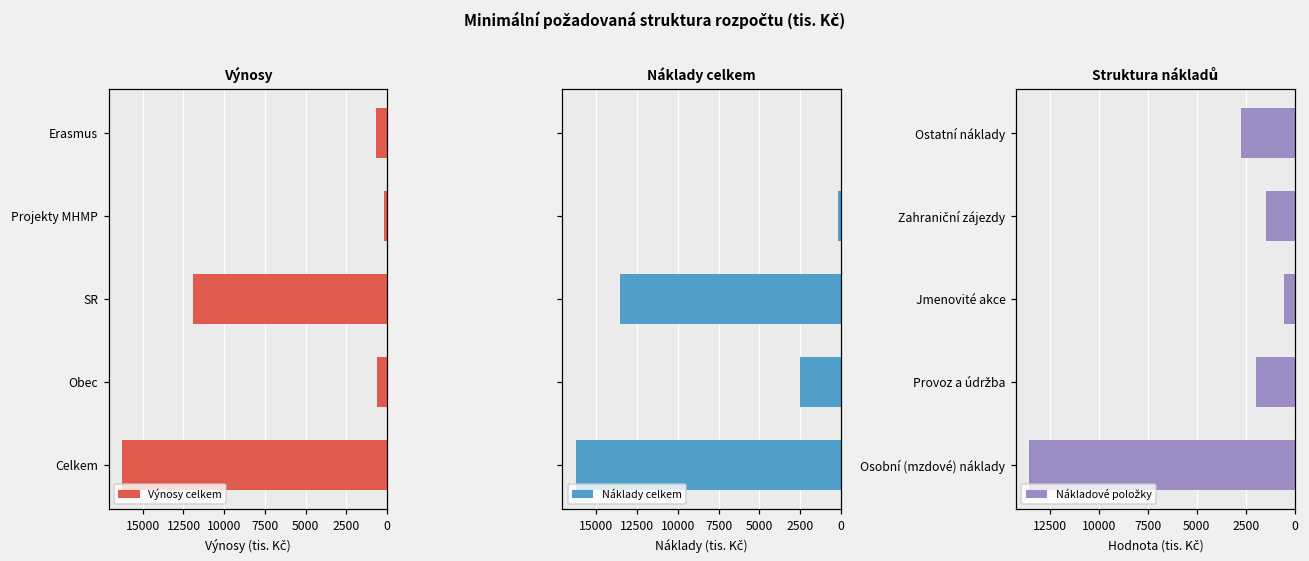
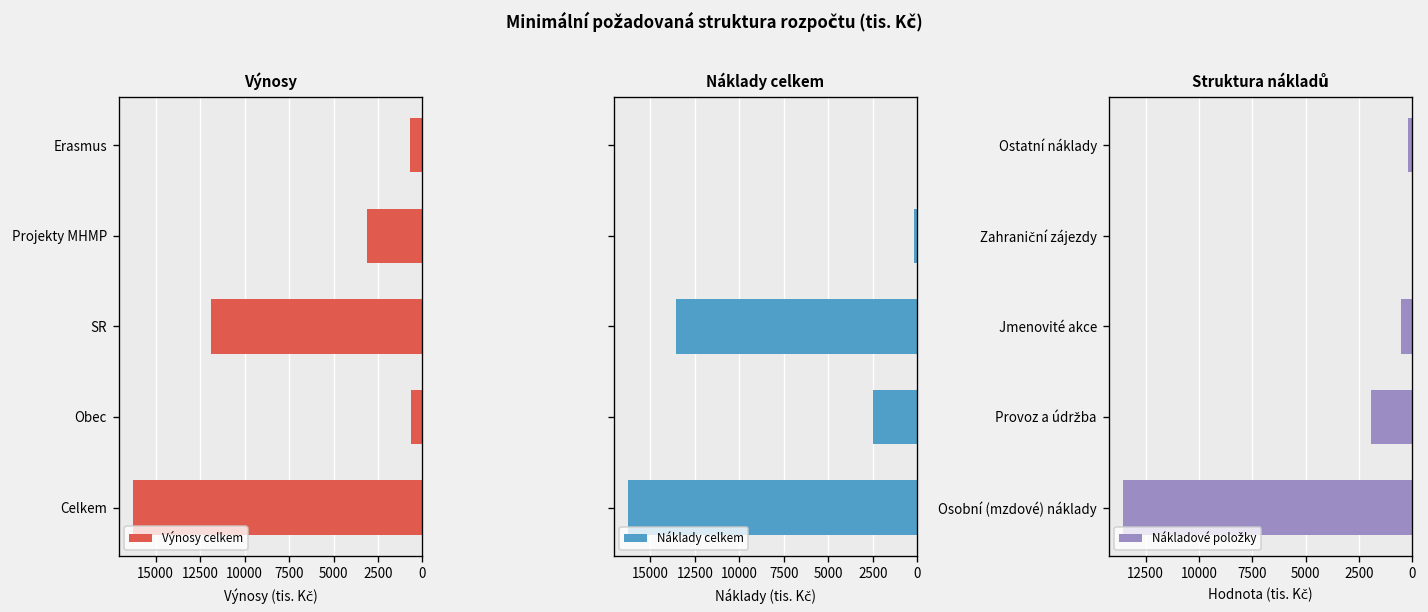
  {
    "Výnosy": {
      "Erasmus": 700,
-     "Projekty MHMP": 200,
+     "Projekty MHMP": 3100,
      "SR": 11900,
      "Obec": 600,
      "Celkem": 16300
    },
    "Struktura nákladů": {
-     "Ostatní náklady": 2700,
-     "Zahraniční zájezdy": 1500,
+     "Ostatní náklady": 200,
+     "Zahraniční zájezdy": 0,
      "Jmenovité akce": 600,
      "Provoz a údržba": 2000,
      "Osobní (mzdové) náklady": 13600
    }
  }
